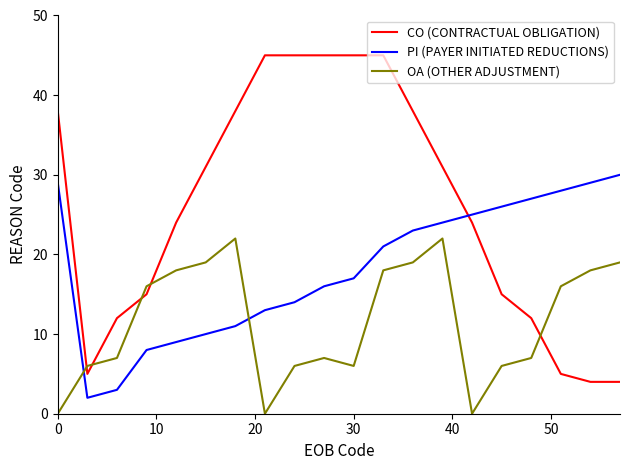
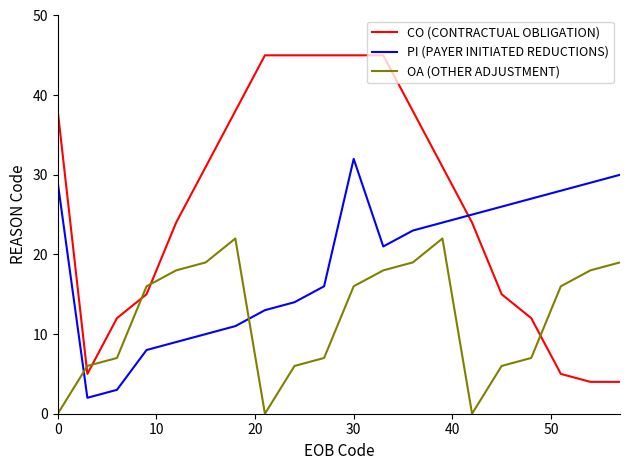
  {
    "CO (CONTRACTUAL OBLIGATION)": {
      "0": 38,
      "30": 45
    },
    "PI (PAYER INITIATED REDUCTIONS)": {
      "0": 29,
-     "30": 17
+     "30": 32
    },
    "OA (OTHER ADJUSTMENT)": {
      "0": 0,
-     "30": 6
+     "30": 16
    }
  }
